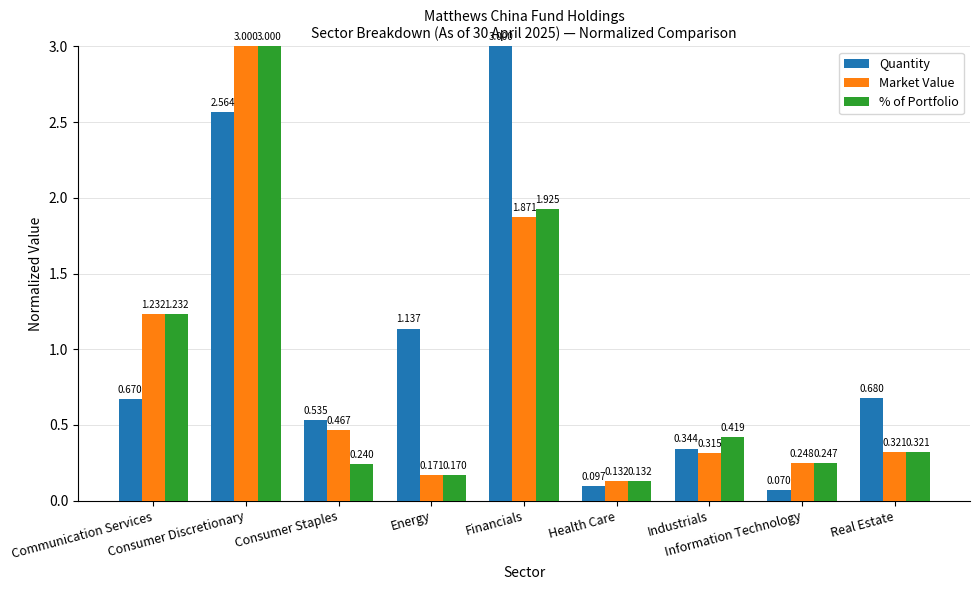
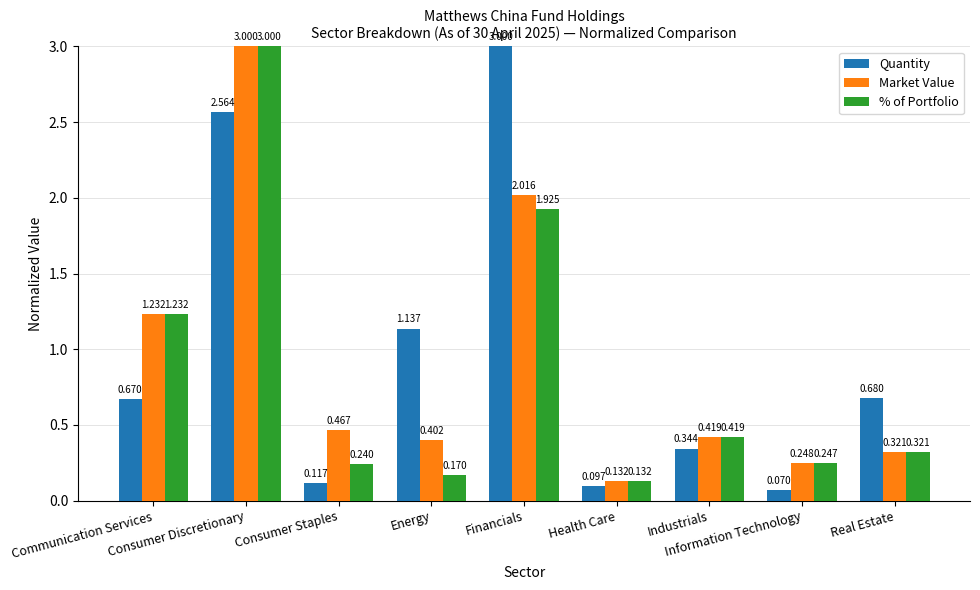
  {
    "Quantity": {
      "Communication Services": 0.670,
      "Consumer Discretionary": 2.564,
-     "Consumer Staples": 0.535,
+     "Consumer Staples": 0.117,
      "Energy": 1.137,
      "Financials": 3.000,
      "Health Care": 0.097,
      "Industrials": 0.344,
      "Information Technology": 0.070,
      "Real Estate": 0.680
    },
    "Market Value": {
      "Communication Services": 1.232,
      "Consumer Discretionary": 3.000,
      "Consumer Staples": 0.467,
-     "Energy": 0.171,
-     "Financials": 1.871,
+     "Energy": 0.402,
+     "Financials": 2.016,
      "Health Care": 0.132,
-     "Industrials": 0.315,
+     "Industrials": 0.419,
      "Information Technology": 0.248,
      "Real Estate": 0.321
    },
    "% of Portfolio": {
      "Communication Services": 1.232,
      "Consumer Discretionary": 3.000,
      "Consumer Staples": 0.240,
      "Energy": 0.170,
      "Financials": 1.925,
      "Health Care": 0.132,
      "Industrials": 0.419,
      "Information Technology": 0.247,
      "Real Estate": 0.321
    }
  }
